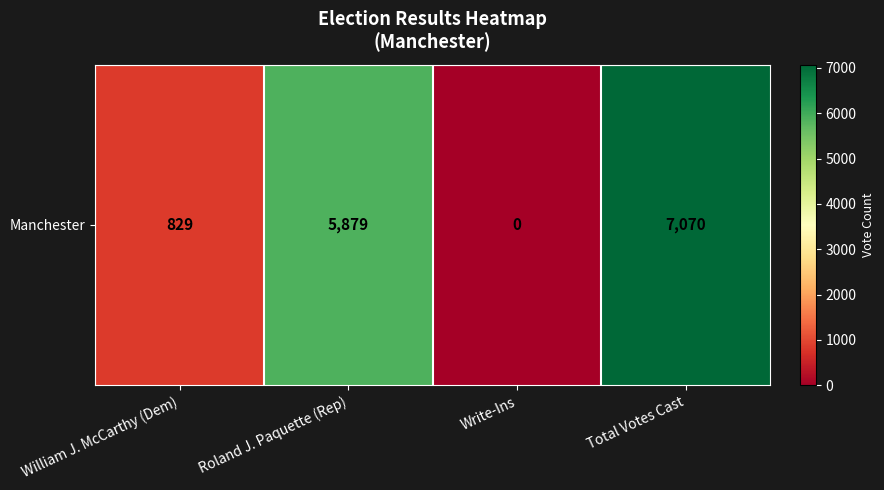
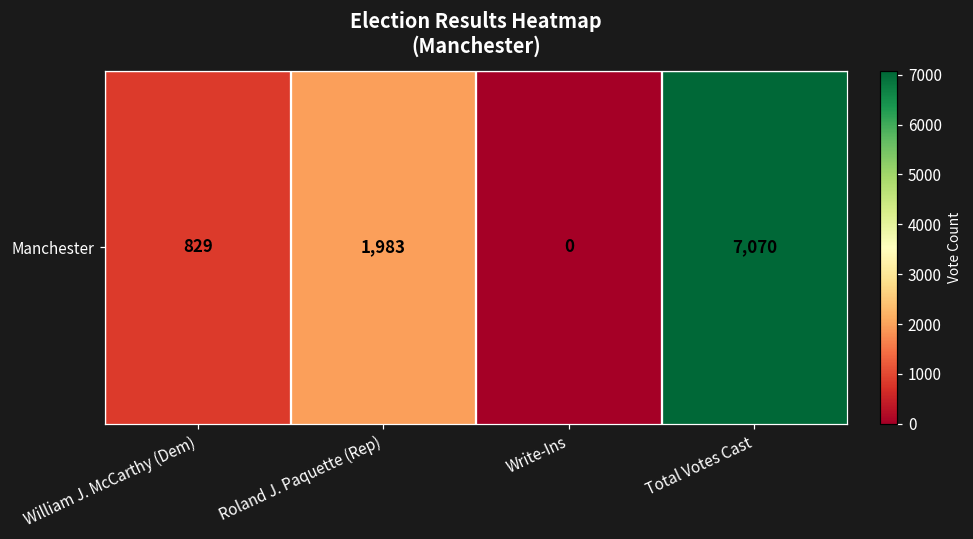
  {
    "Manchester": {
      "William J. McCarthy (Dem)": "829",
-     "Roland J. Paquette (Rep)": "5,879",
+     "Roland J. Paquette (Rep)": "1,983",
      "Write-Ins": "0",
      "Total Votes Cast": "7,070"
    }
  }
